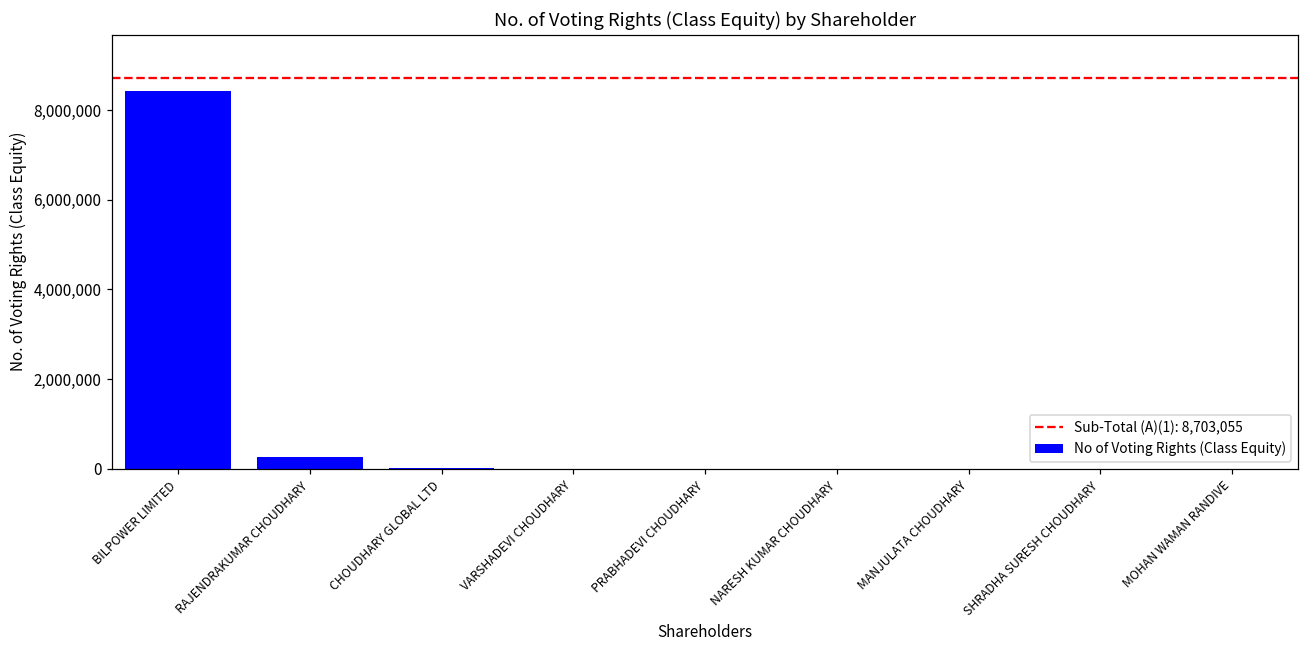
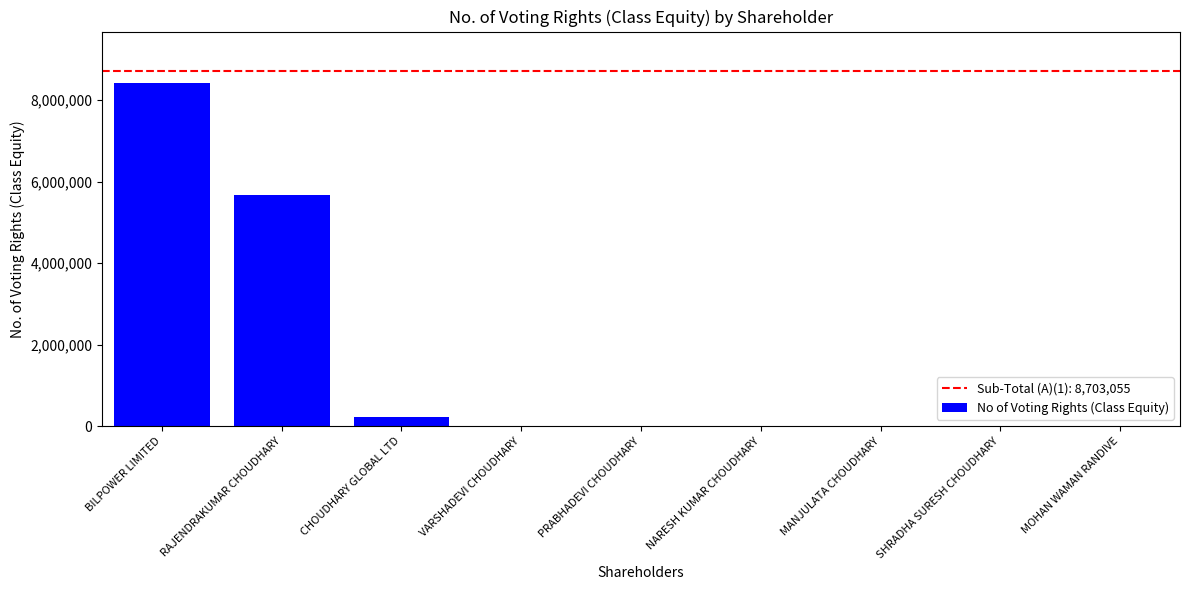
  {
    "BILPOWER LIMITED": "8,400,000",
-   "RAJENDRAKUMAR CHOUDHARY": "300,000",
-   "CHOUDHARY GLOBAL LTD": "0"
+   "RAJENDRAKUMAR CHOUDHARY": "5,700,000",
+   "CHOUDHARY GLOBAL LTD": "200,000"
  }
